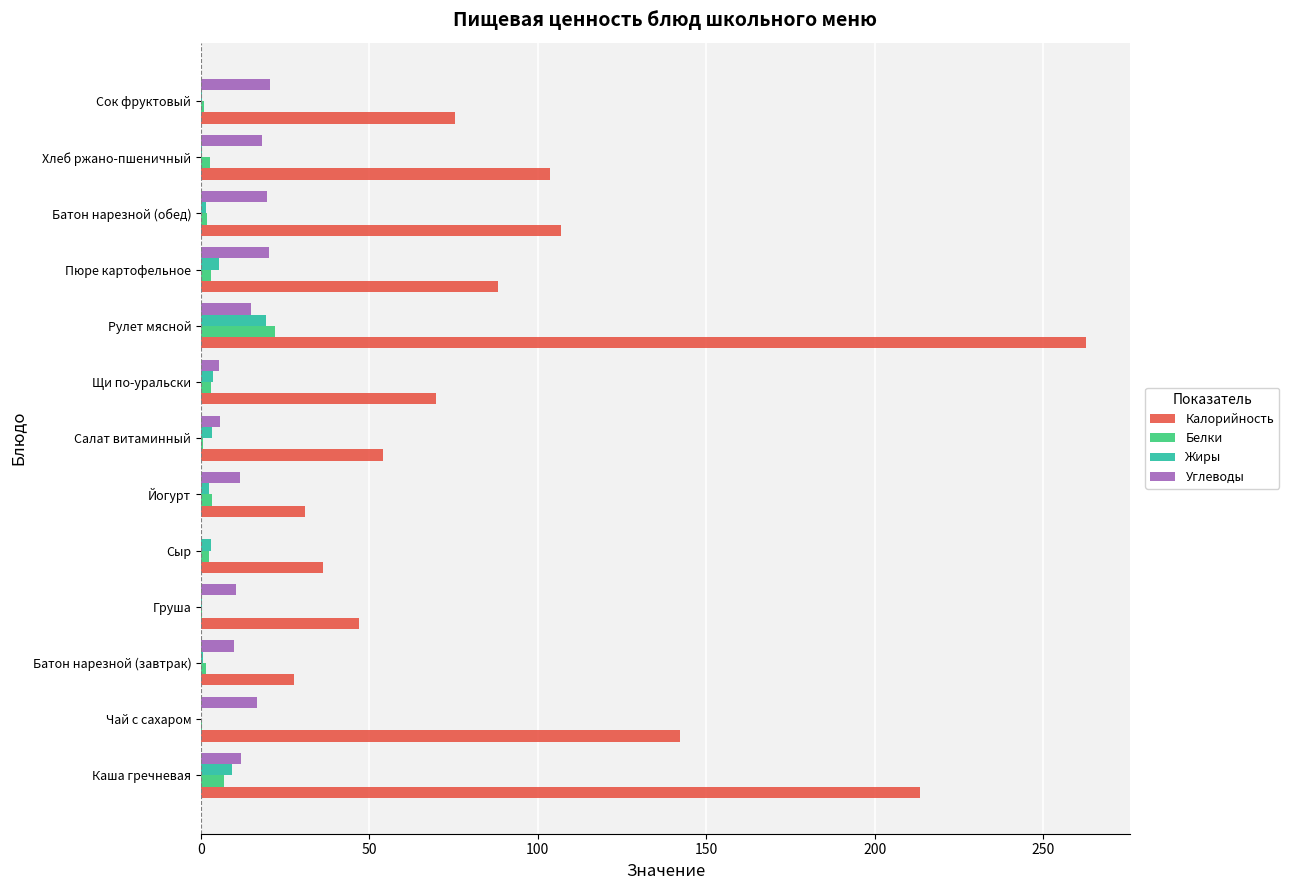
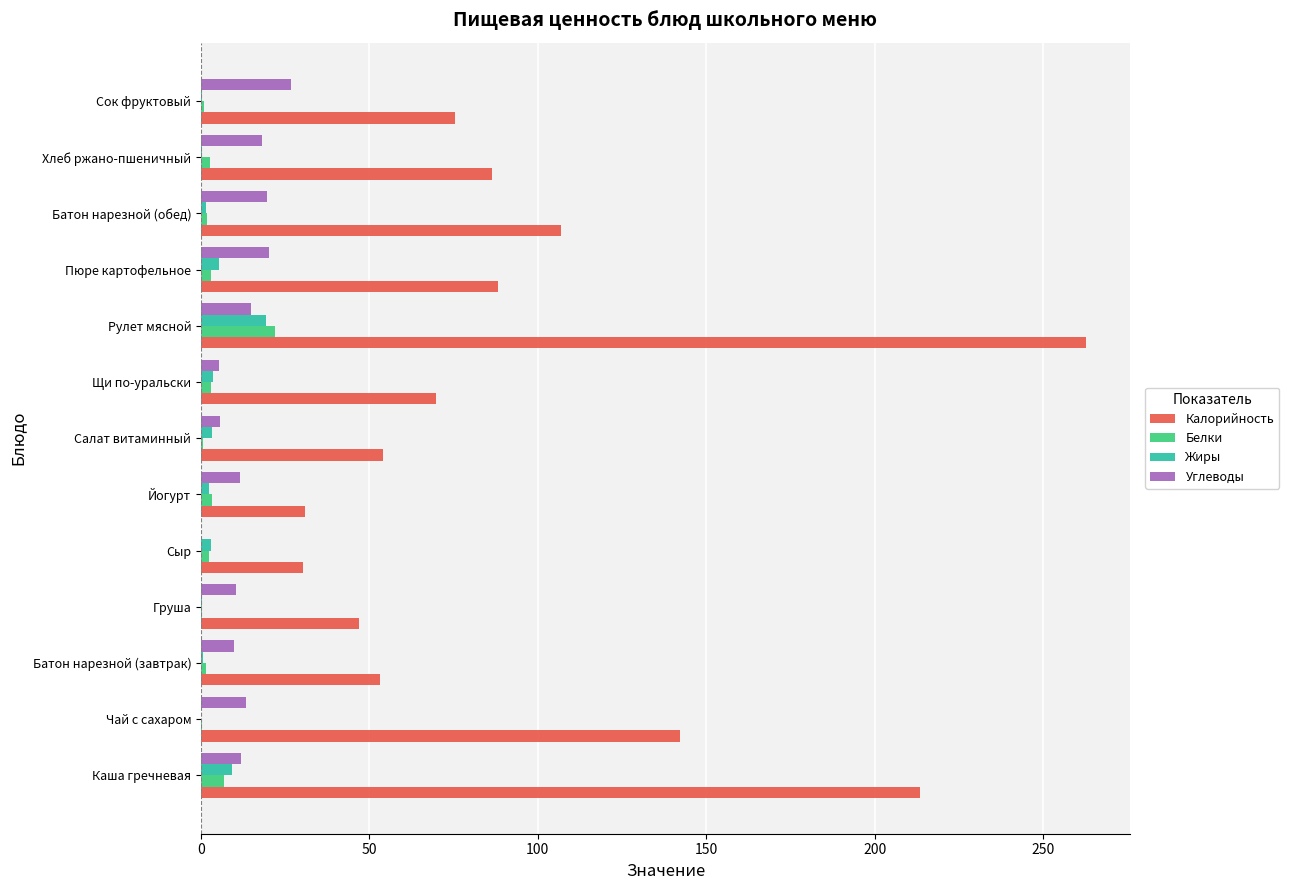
  {
    "Калорийность": {
      "Сок фруктовый": 75,
-     "Хлеб ржано-пшеничный": 104,
+     "Хлеб ржано-пшеничный": 86,
      "Батон нарезной (обед)": 107,
      "Пюре картофельное": 88,
      "Рулет мясной": 263,
      "Щи по-уральски": 70,
      "Салат витаминный": 54,
      "Йогурт": 31,
-     "Сыр": 36,
+     "Сыр": 30,
      "Груша": 47,
-     "Батон нарезной (завтрак)": 28,
+     "Батон нарезной (завтрак)": 53,
      "Чай с сахаром": 142,
      "Каша гречневая": 214
    },
    "Углеводы": {
-     "Сок фруктовый": 21,
+     "Сок фруктовый": 27,
      "Хлеб ржано-пшеничный": 18,
      "Батон нарезной (обед)": 20,
      "Пюре картофельное": 20,
      "Рулет мясной": 15,
      "Щи по-уральски": 5,
      "Салат витаминный": 6,
      "Йогурт": 12,
      "Сыр": 0,
      "Груша": 10,
      "Батон нарезной (завтрак)": 10,
-     "Чай с сахаром": 17,
+     "Чай с сахаром": 14,
      "Каша гречневая": 12
    }
  }
